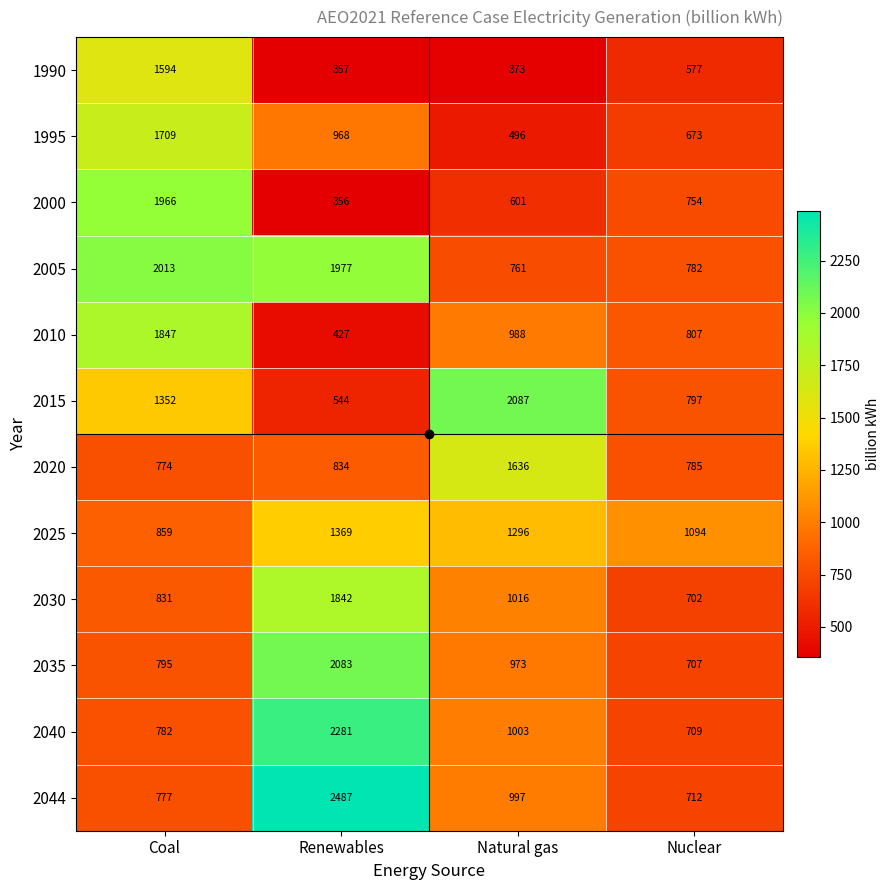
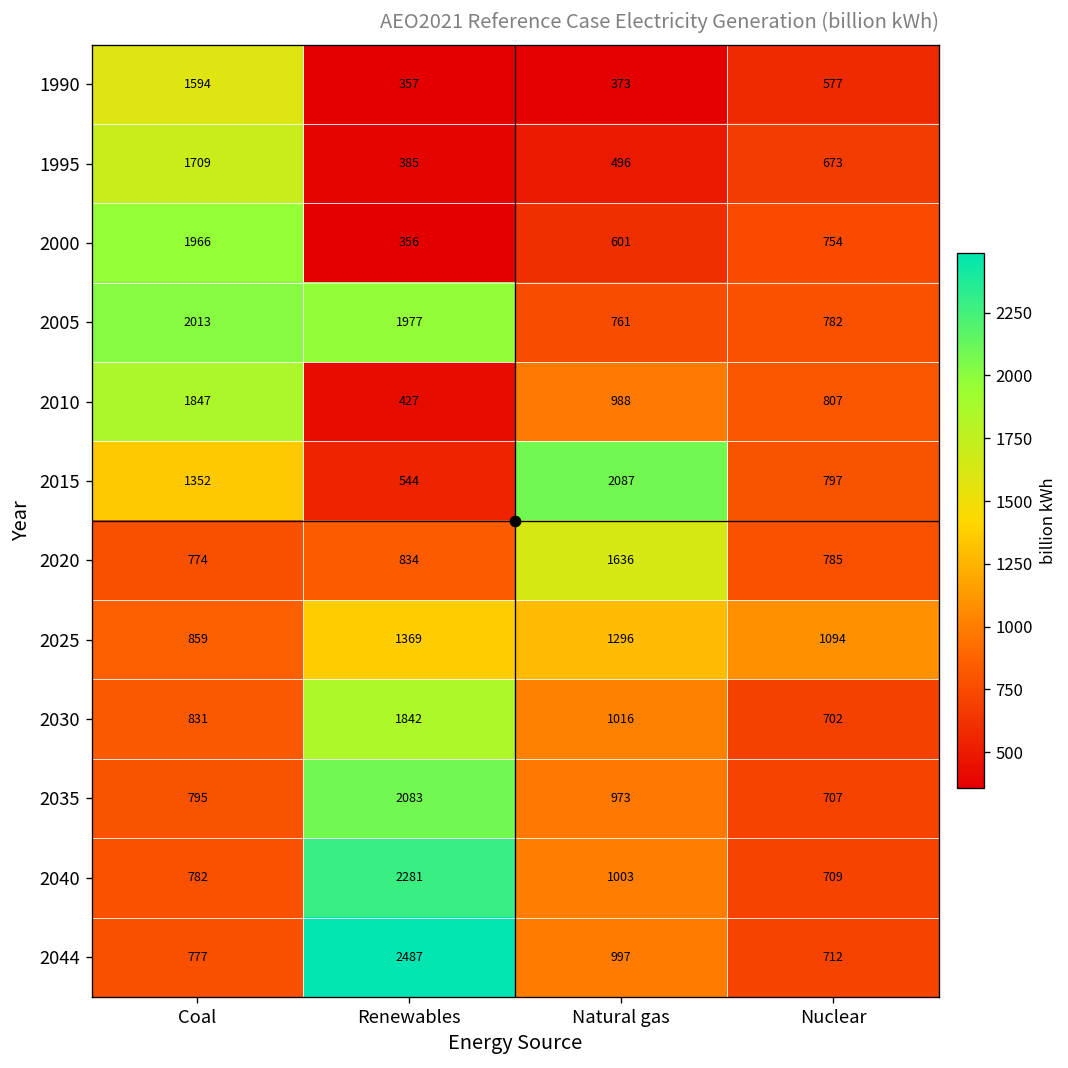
  {
    "1990": {
      "Coal": 1594,
      "Renewables": 357,
      "Natural gas": 373,
      "Nuclear": 577
    },
    "1995": {
      "Coal": 1709,
-     "Renewables": 968,
+     "Renewables": 385,
      "Natural gas": 496,
      "Nuclear": 673
    },
    "2000": {
      "Coal": 1966,
      "Renewables": 356,
      "Natural gas": 601,
      "Nuclear": 754
    },
    "2005": {
      "Coal": 2013,
      "Renewables": 1977,
      "Natural gas": 761,
      "Nuclear": 782
    },
    "2010": {
      "Coal": 1847,
      "Renewables": 427,
      "Natural gas": 988,
      "Nuclear": 807
    },
    "2015": {
      "Coal": 1352,
      "Renewables": 544,
      "Natural gas": 2087,
      "Nuclear": 797
    },
    "2020": {
      "Coal": 774,
      "Renewables": 834,
      "Natural gas": 1636,
      "Nuclear": 785
    },
    "2025": {
      "Coal": 859,
      "Renewables": 1369,
      "Natural gas": 1296,
      "Nuclear": 1094
    },
    "2030": {
      "Coal": 831,
      "Renewables": 1842,
      "Natural gas": 1016,
      "Nuclear": 702
    },
    "2035": {
      "Coal": 795,
      "Renewables": 2083,
      "Natural gas": 973,
      "Nuclear": 707
    },
    "2040": {
      "Coal": 782,
      "Renewables": 2281,
      "Natural gas": 1003,
      "Nuclear": 709
    },
    "2044": {
      "Coal": 777,
      "Renewables": 2487,
      "Natural gas": 997,
      "Nuclear": 712
    }
  }
